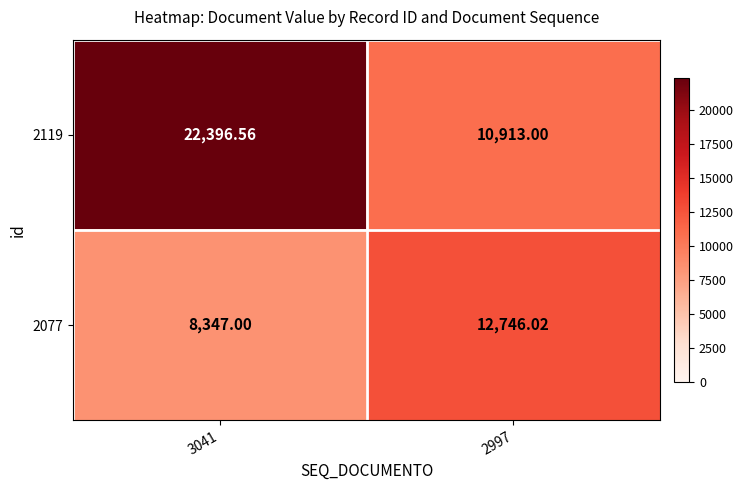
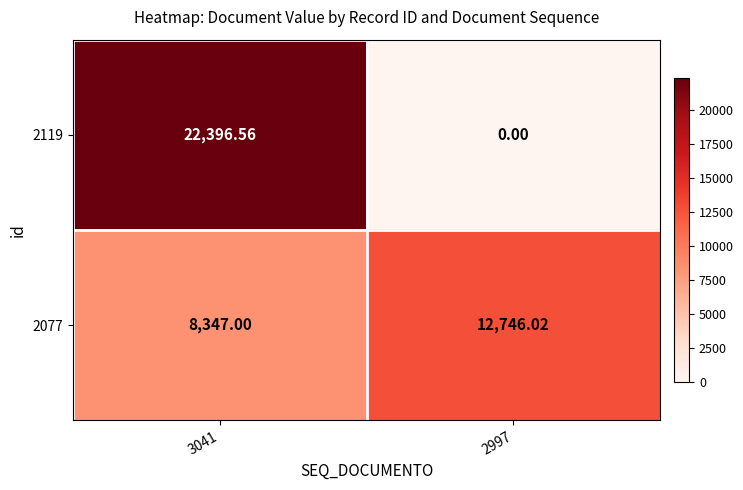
  {
    "2119": {
      "3041": "22,396.56",
-     "2997": "10,913.00"
+     "2997": "0.00"
    },
    "2077": {
      "3041": "8,347.00",
      "2997": "12,746.02"
    }
  }
